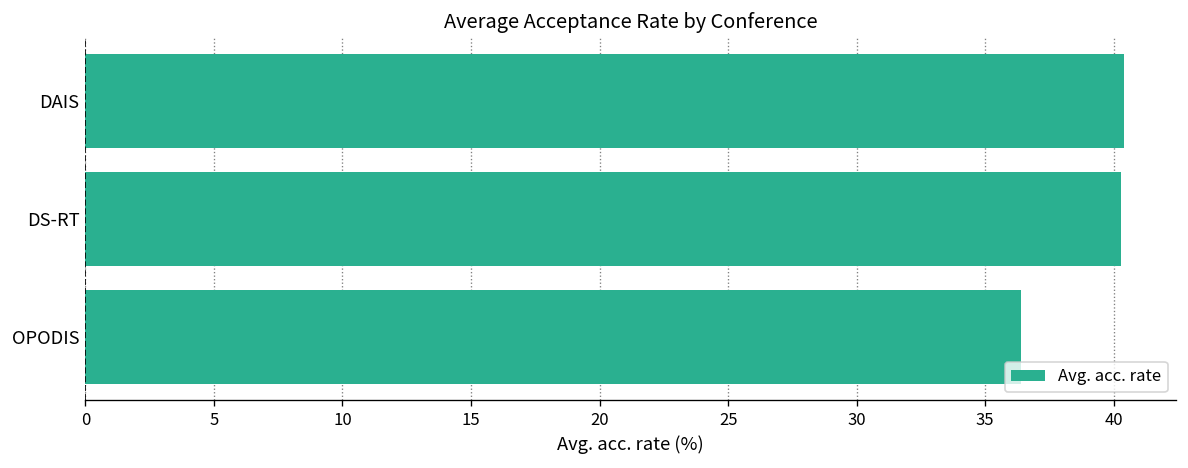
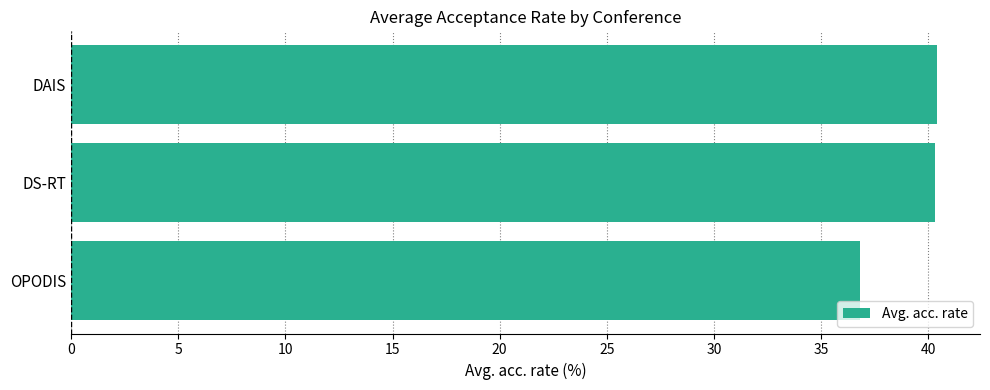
  {
    "DAIS": 40.4,
    "DS-RT": 40.3,
-   "OPODIS": 36.4
+   "OPODIS": 36.8
  }
